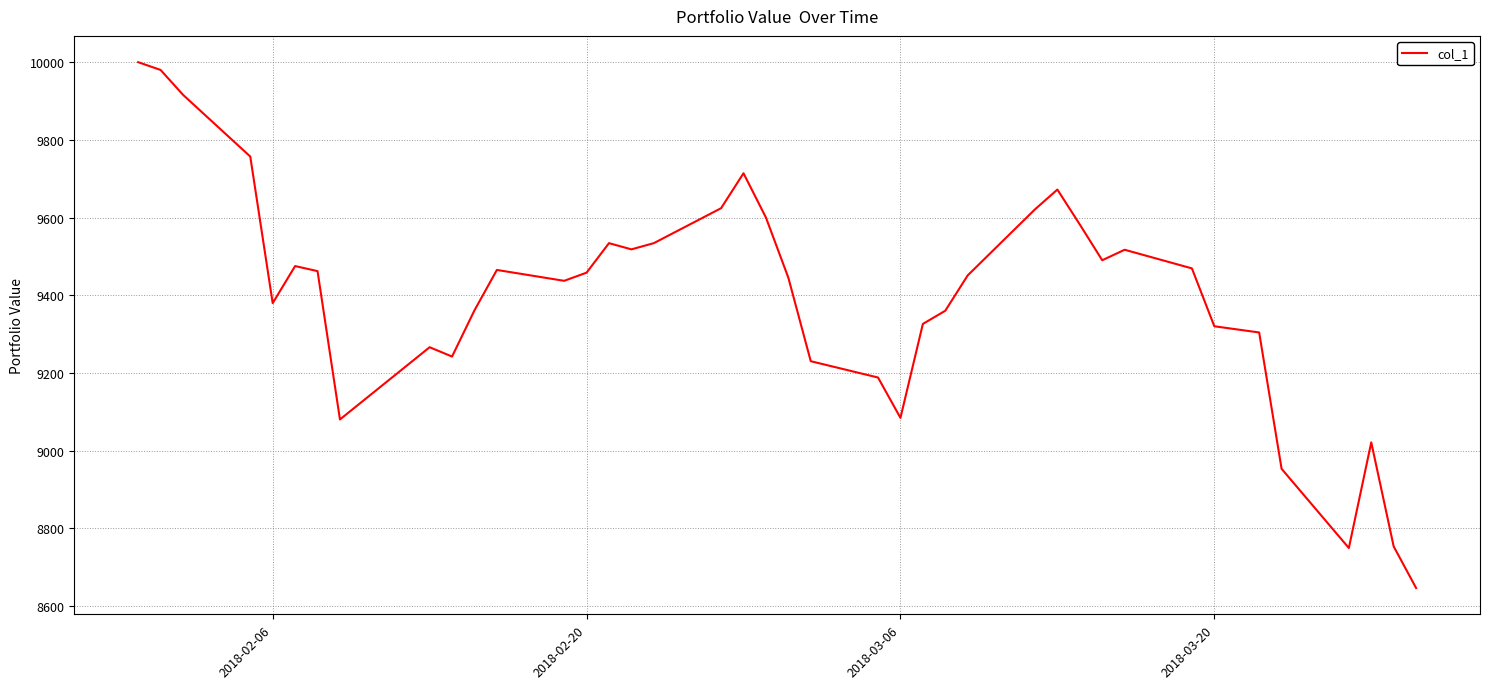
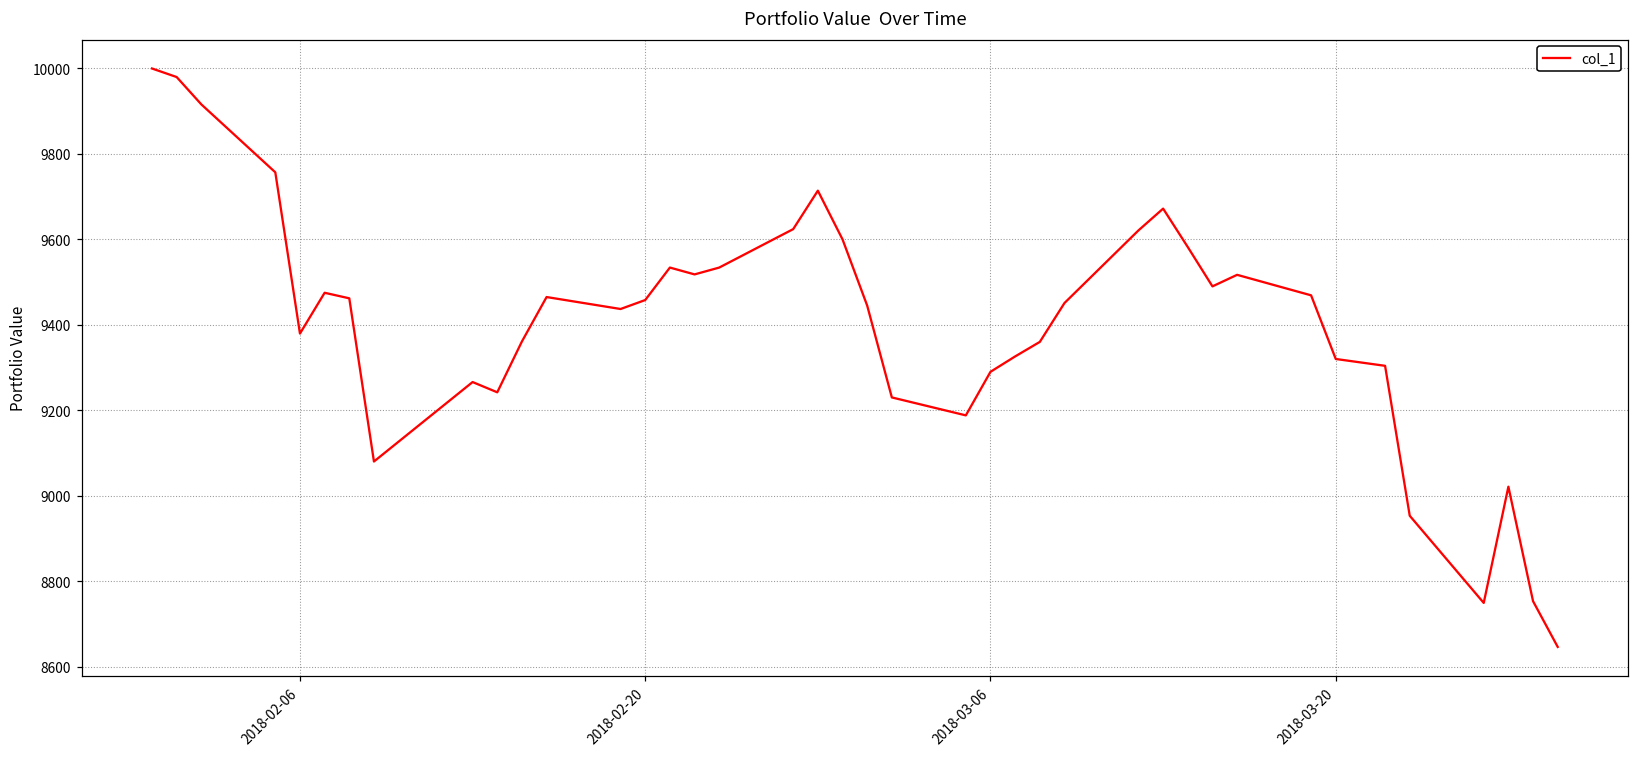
  {
    "2018-02-06": 9380,
    "2018-02-20": 9460,
-   "2018-03-06": 9080,
+   "2018-03-06": 9290,
    "2018-03-20": 9320
  }
